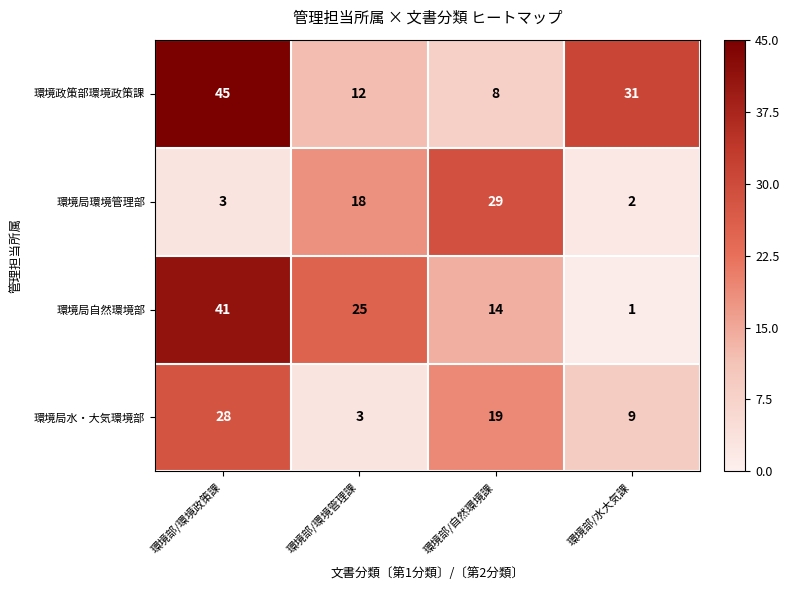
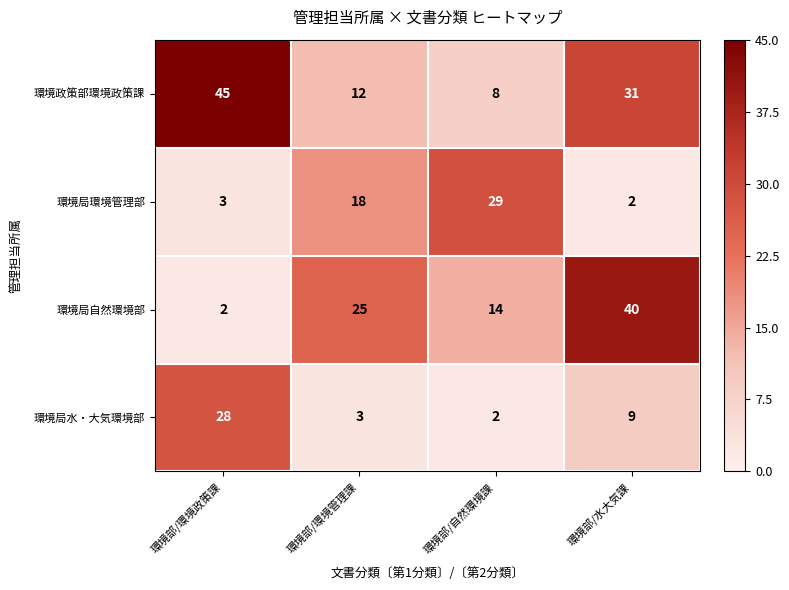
  {
    "環境政策部環境政策課": {
      "環境部/環境政策課": 45,
      "環境部/環境管理課": 12,
      "環境部/自然環境課": 8,
      "環境部/水大気課": 31
    },
    "環境局環境管理部": {
      "環境部/環境政策課": 3,
      "環境部/環境管理課": 18,
      "環境部/自然環境課": 29,
      "環境部/水大気課": 2
    },
    "環境局自然環境部": {
-     "環境部/環境政策課": 41,
+     "環境部/環境政策課": 2,
      "環境部/環境管理課": 25,
      "環境部/自然環境課": 14,
-     "環境部/水大気課": 1
+     "環境部/水大気課": 40
    },
    "環境局水・大気環境部": {
      "環境部/環境政策課": 28,
      "環境部/環境管理課": 3,
-     "環境部/自然環境課": 19,
+     "環境部/自然環境課": 2,
      "環境部/水大気課": 9
    }
  }
